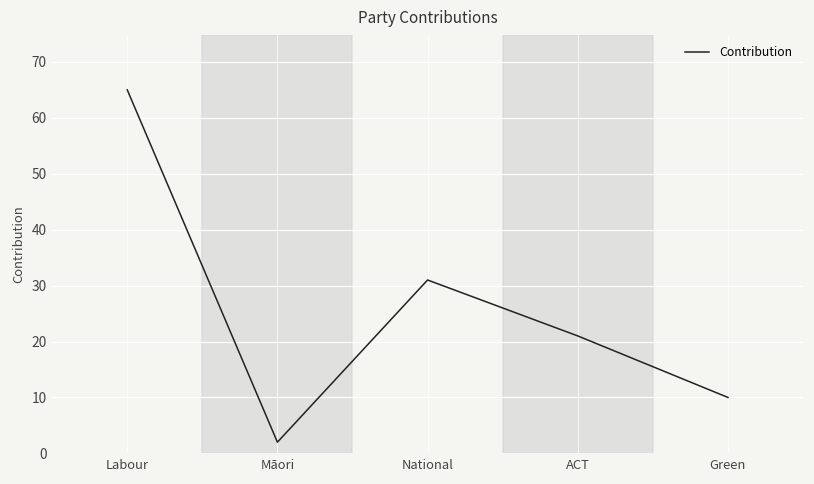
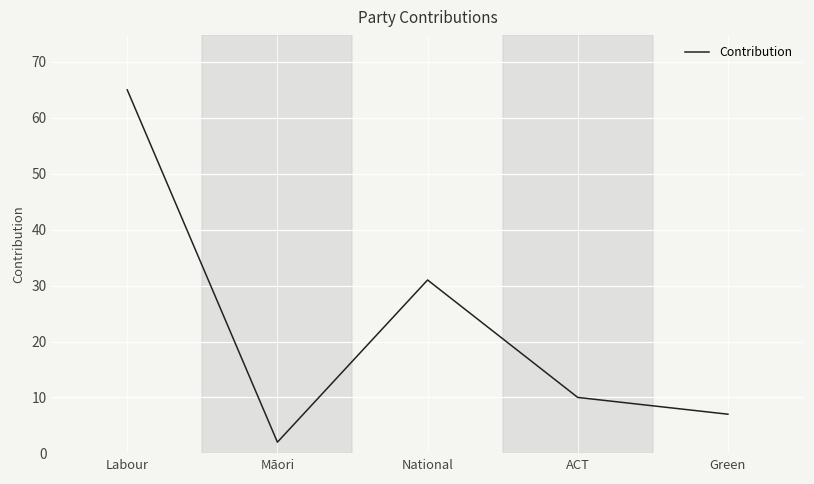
  {
    "Labour": 65,
    "Māori": 2,
    "National": 31,
-   "ACT": 21,
-   "Green": 10
+   "ACT": 10,
+   "Green": 7
  }
